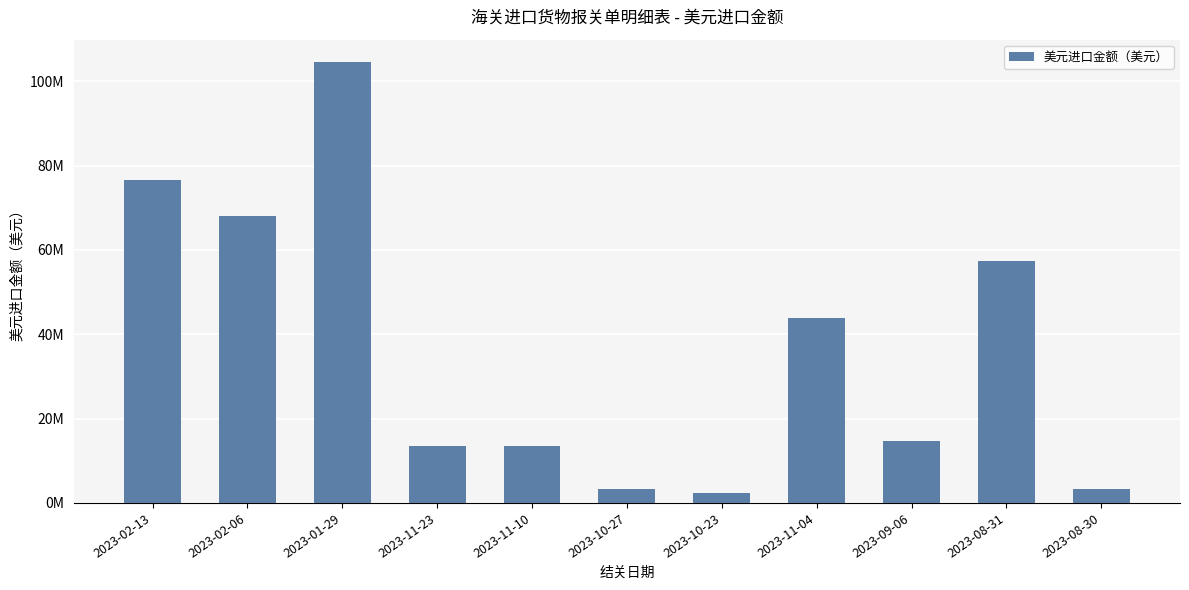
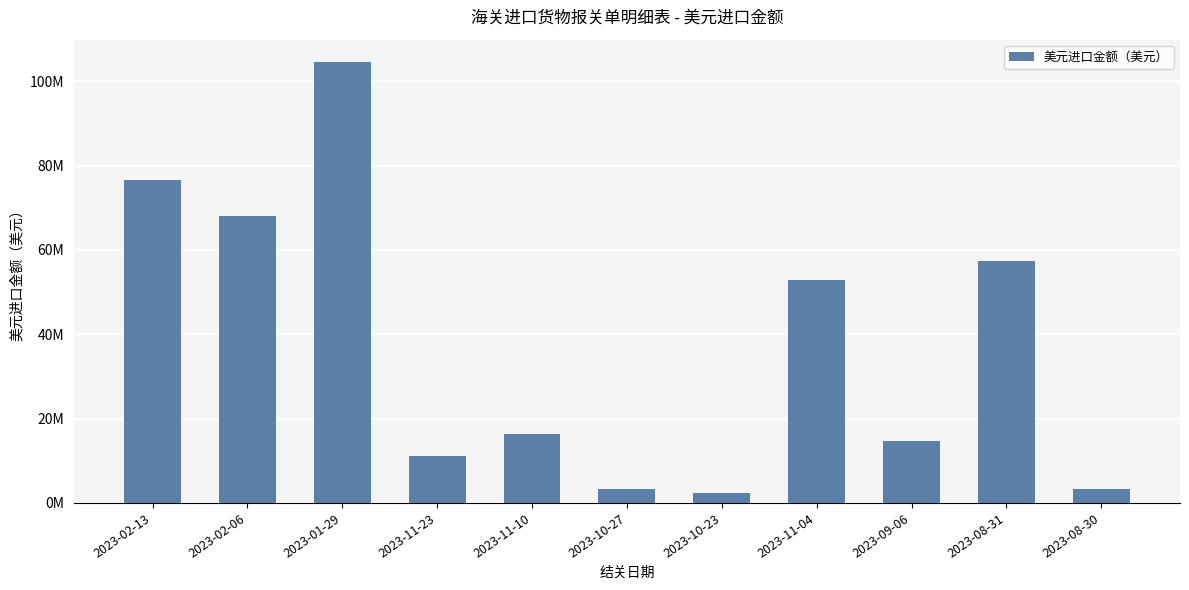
  {
    "2023-02-13": 77000000,
    "2023-02-06": 68000000,
    "2023-01-29": 105000000,
-   "2023-11-23": 13000000,
-   "2023-11-10": 14000000,
+   "2023-11-23": 11000000,
+   "2023-11-10": 16000000,
    "2023-10-27": 3000000,
    "2023-10-23": 2000000,
-   "2023-11-04": 44000000,
+   "2023-11-04": 53000000,
    "2023-09-06": 15000000,
    "2023-08-31": 57000000,
    "2023-08-30": 3000000
  }
